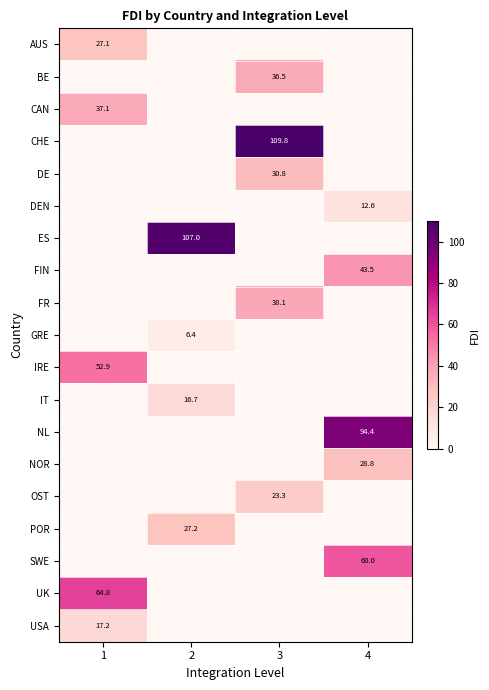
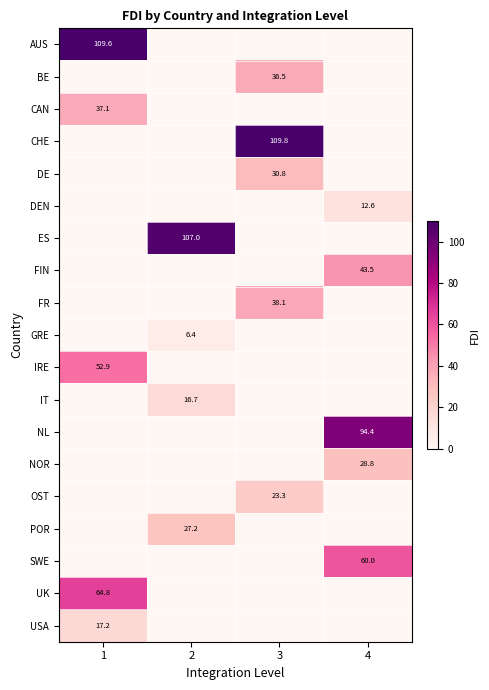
  {
    "AUS": {
-     "1": 27.1
+     "1": 109.6
    },
    "BE": {
      "3": 36.5
    },
    "CAN": {
      "1": 37.1
    },
    "CHE": {
      "3": 109.8
    },
    "DE": {
      "3": 30.8
    },
    "DEN": {
      "4": 12.6
    },
    "ES": {
      "2": 107.0
    },
    "FIN": {
      "4": 43.5
    },
    "FR": {
      "3": 38.1
    },
    "GRE": {
      "2": 6.4
    },
    "IRE": {
      "1": 52.9
    },
    "IT": {
      "2": 16.7
    },
    "NL": {
      "4": 94.4
    },
    "NOR": {
      "4": 28.8
    },
    "OST": {
      "3": 23.3
    },
    "POR": {
      "2": 27.2
    },
    "SWE": {
      "4": 60.0
    },
    "UK": {
      "1": 64.8
    },
    "USA": {
      "1": 17.2
    }
  }
